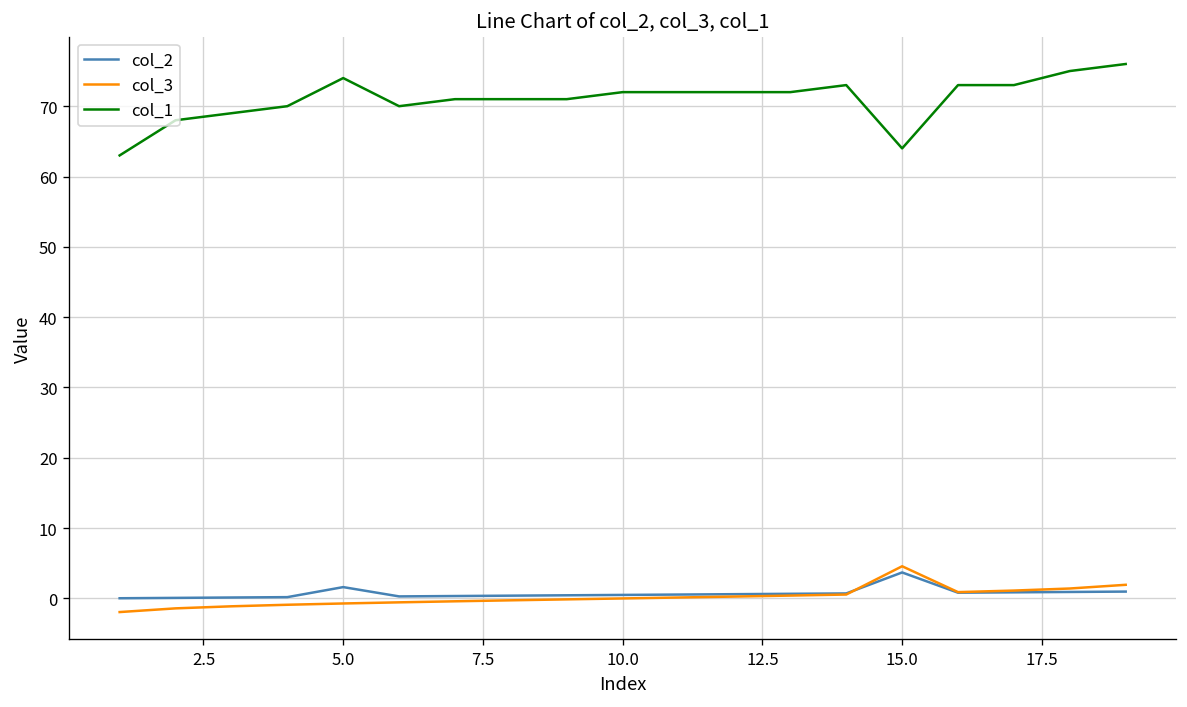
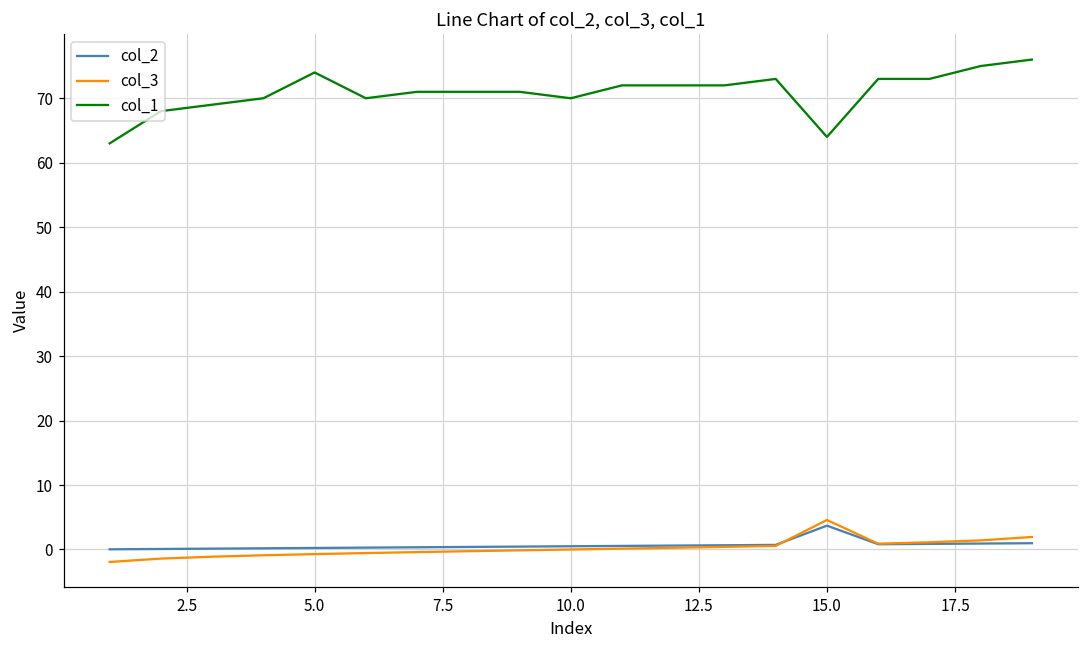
  {
    "col_2": {
-     "5.0": 2,
+     "5.0": 0,
      "10.0": 1,
      "15.0": 4
    },
    "col_3": {
      "5.0": -1,
      "10.0": 0,
      "15.0": 5
    },
    "col_1": {
      "5.0": 74,
-     "10.0": 72,
+     "10.0": 70,
      "15.0": 64
    }
  }
